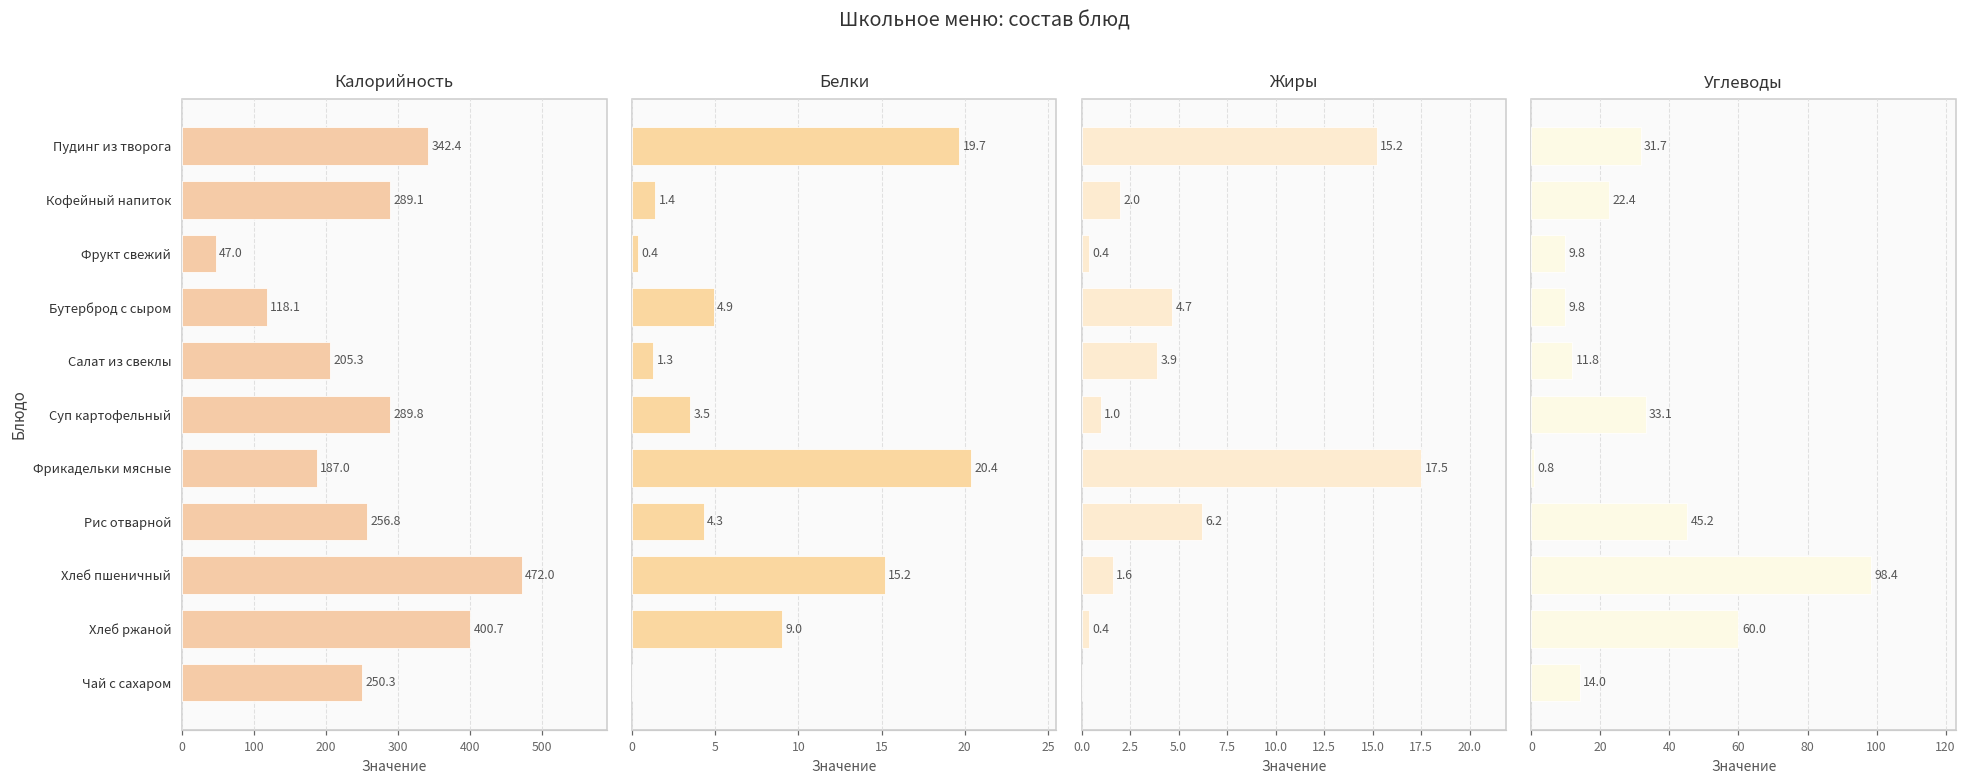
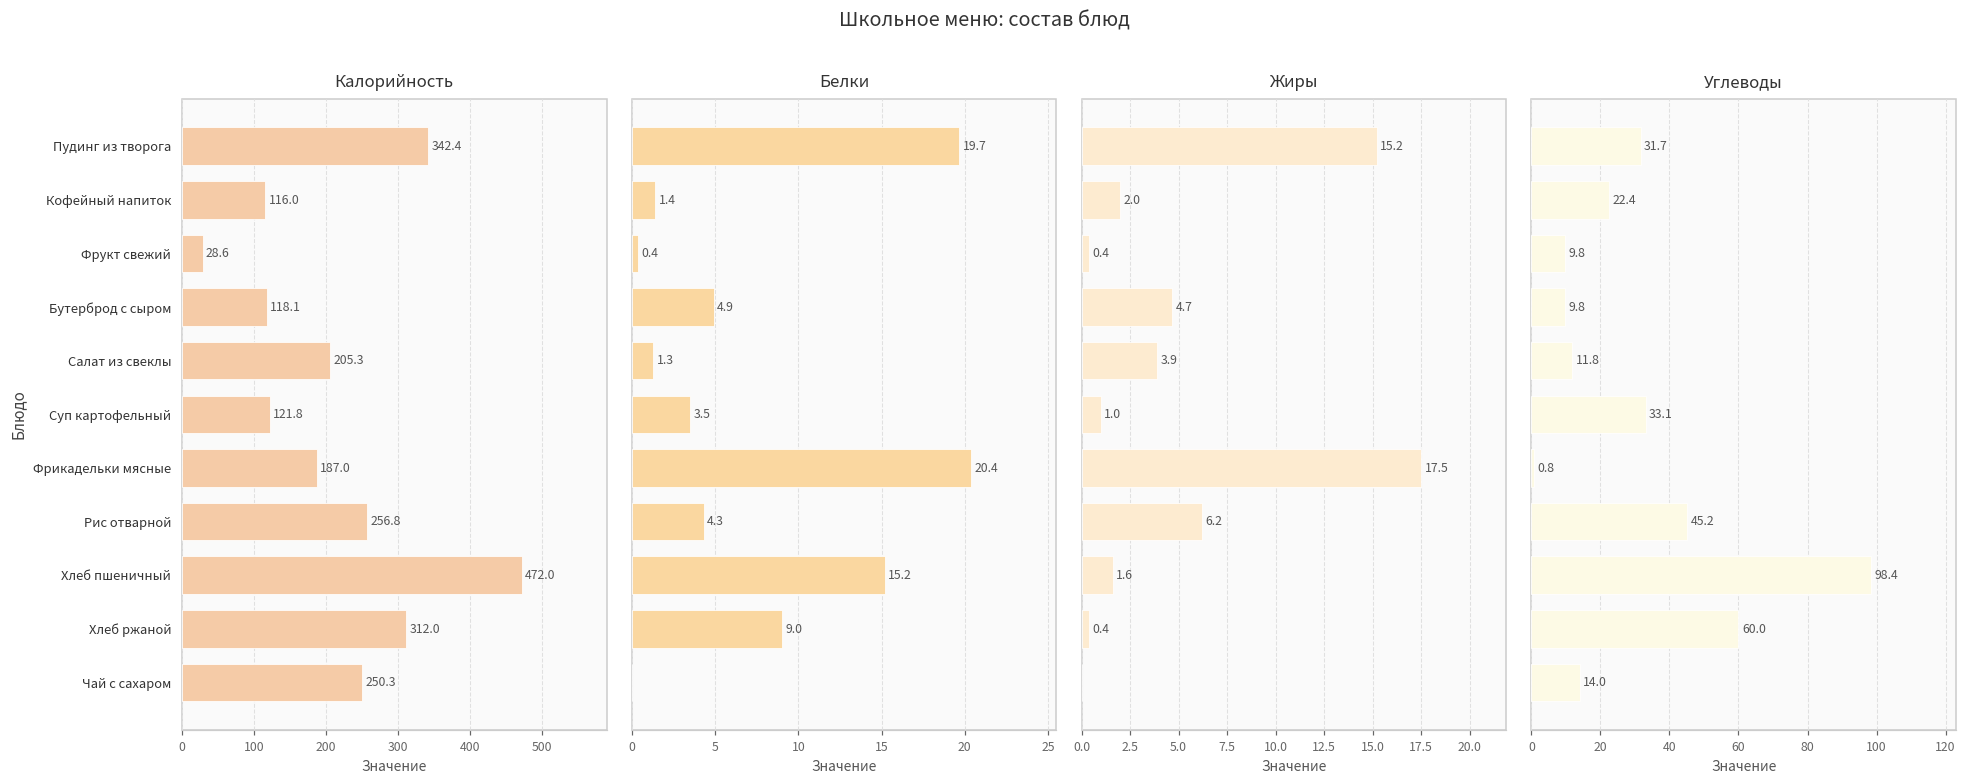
  {
    "Калорийность": {
      "Пудинг из творога": 342.4,
-     "Кофейный напиток": 289.1,
-     "Фрукт свежий": 47.0,
+     "Кофейный напиток": 116.0,
+     "Фрукт свежий": 28.6,
      "Бутерброд с сыром": 118.1,
      "Салат из свеклы": 205.3,
-     "Суп картофельный": 289.8,
+     "Суп картофельный": 121.8,
      "Фрикадельки мясные": 187.0,
      "Рис отварной": 256.8,
      "Хлеб пшеничный": 472.0,
-     "Хлеб ржаной": 400.7,
+     "Хлеб ржаной": 312.0,
      "Чай с сахаром": 250.3
    }
  }
